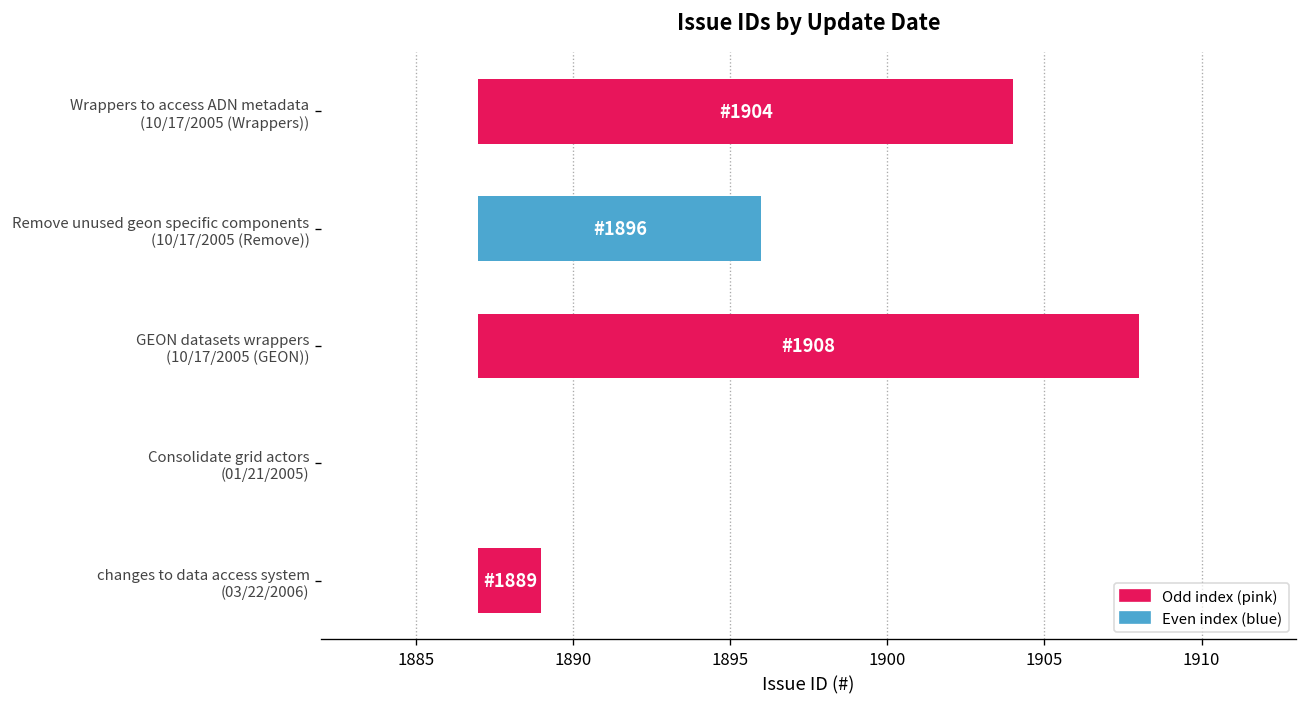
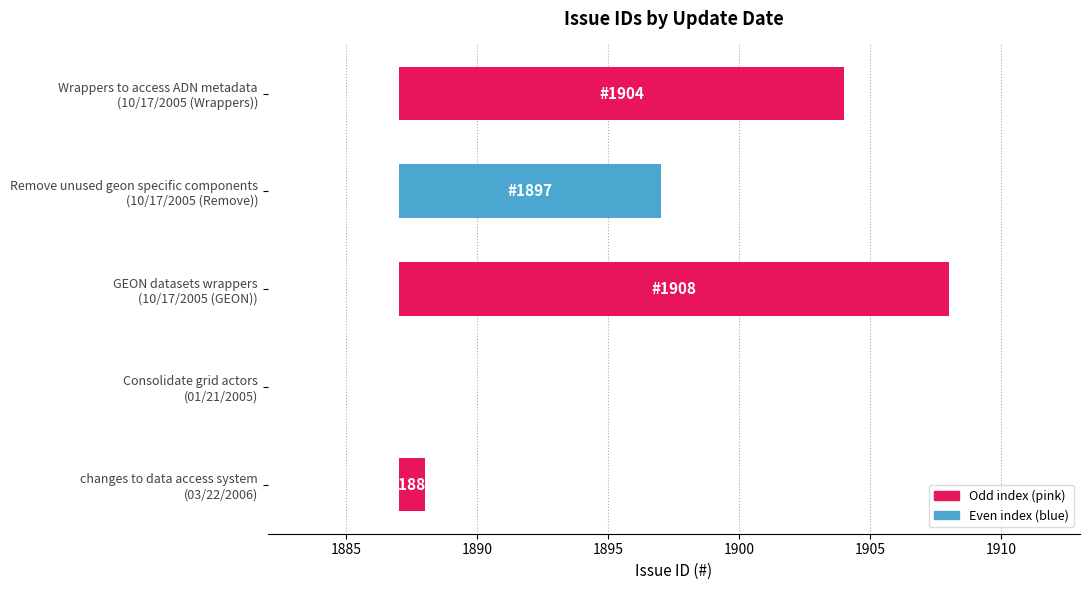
  {
-   "Remove unused geon specific components (10/17/2005 (Remove))": 1896,
-   "changes to data access system (03/22/2006)": 1889
+   "Remove unused geon specific components (10/17/2005 (Remove))": 1897,
+   "changes to data access system (03/22/2006)": 1888
  }
